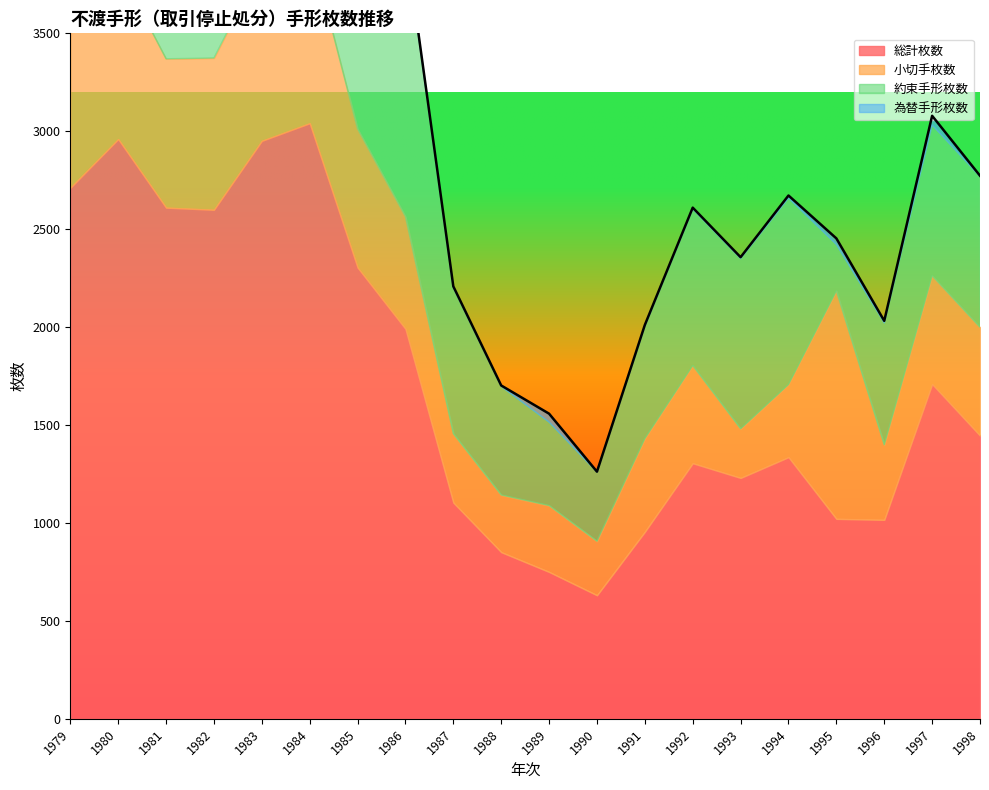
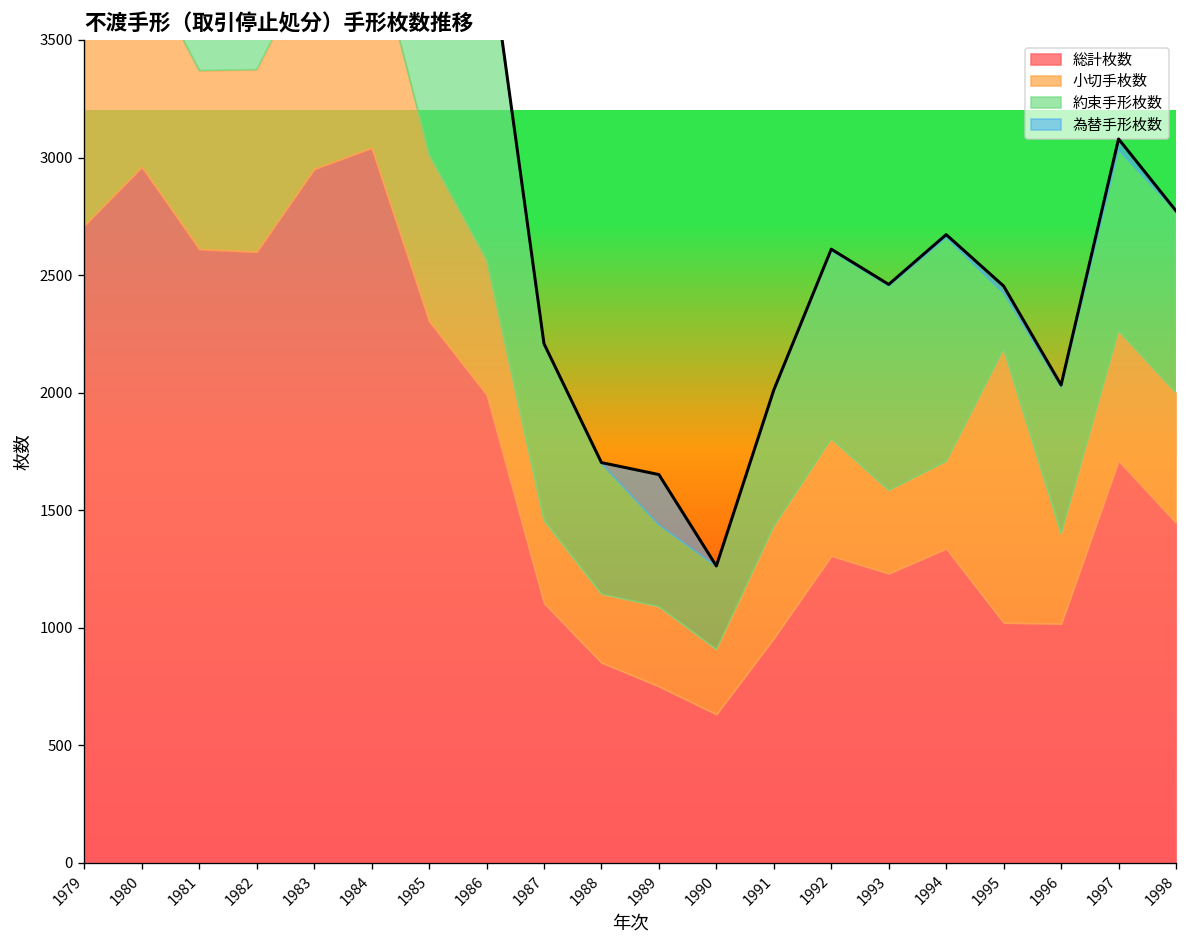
  {
    "総計枚数": {
      "1979": 2710,
      "1980": 2960,
      "1981": 2610,
      "1982": 2600,
      "1983": 2950,
      "1984": 3040,
      "1985": 2300,
      "1986": 1990,
      "1987": 1100,
      "1988": 850,
      "1989": 750,
      "1990": 630,
      "1991": 960,
      "1992": 1310,
      "1993": 1230,
      "1994": 1340,
      "1995": 1020,
      "1996": 1020,
      "1997": 1710,
      "1998": 1450
    },
    "小切手枚数": {
      "1981": 760,
      "1982": 780,
      "1985": 710,
      "1986": 570,
      "1987": 350,
      "1988": 290,
      "1989": 340,
      "1990": 280,
      "1991": 480,
      "1992": 500,
-     "1993": 250,
+     "1993": 350,
      "1994": 370,
      "1995": 1160,
      "1996": 380,
      "1997": 550,
      "1998": 550
    },
    "約束手形枚数": {
-     "1989": 430,
+     "1989": 350,
      "1995": 240,
      "1997": 770
    },
    "為替手形枚数": {
-     "1989": 40,
+     "1989": 210,
      "1995": 30
    }
  }
